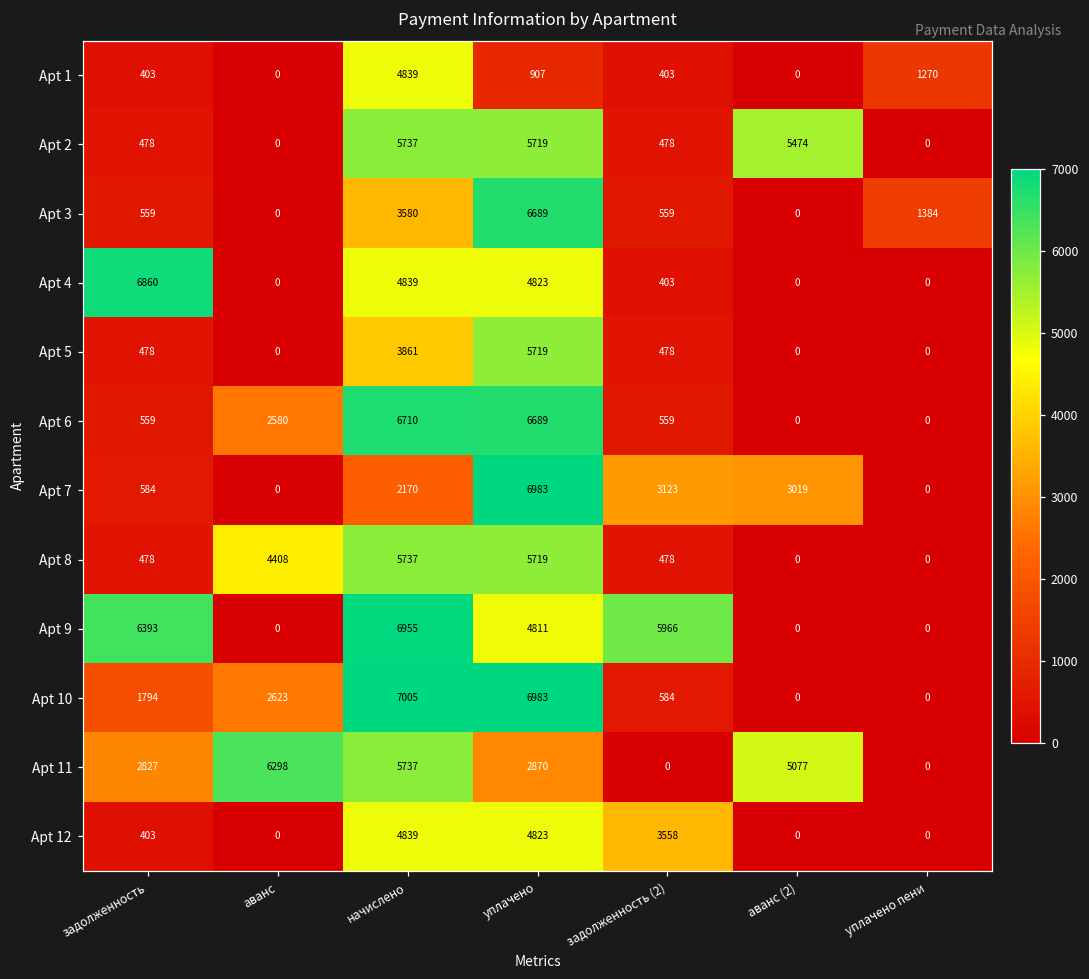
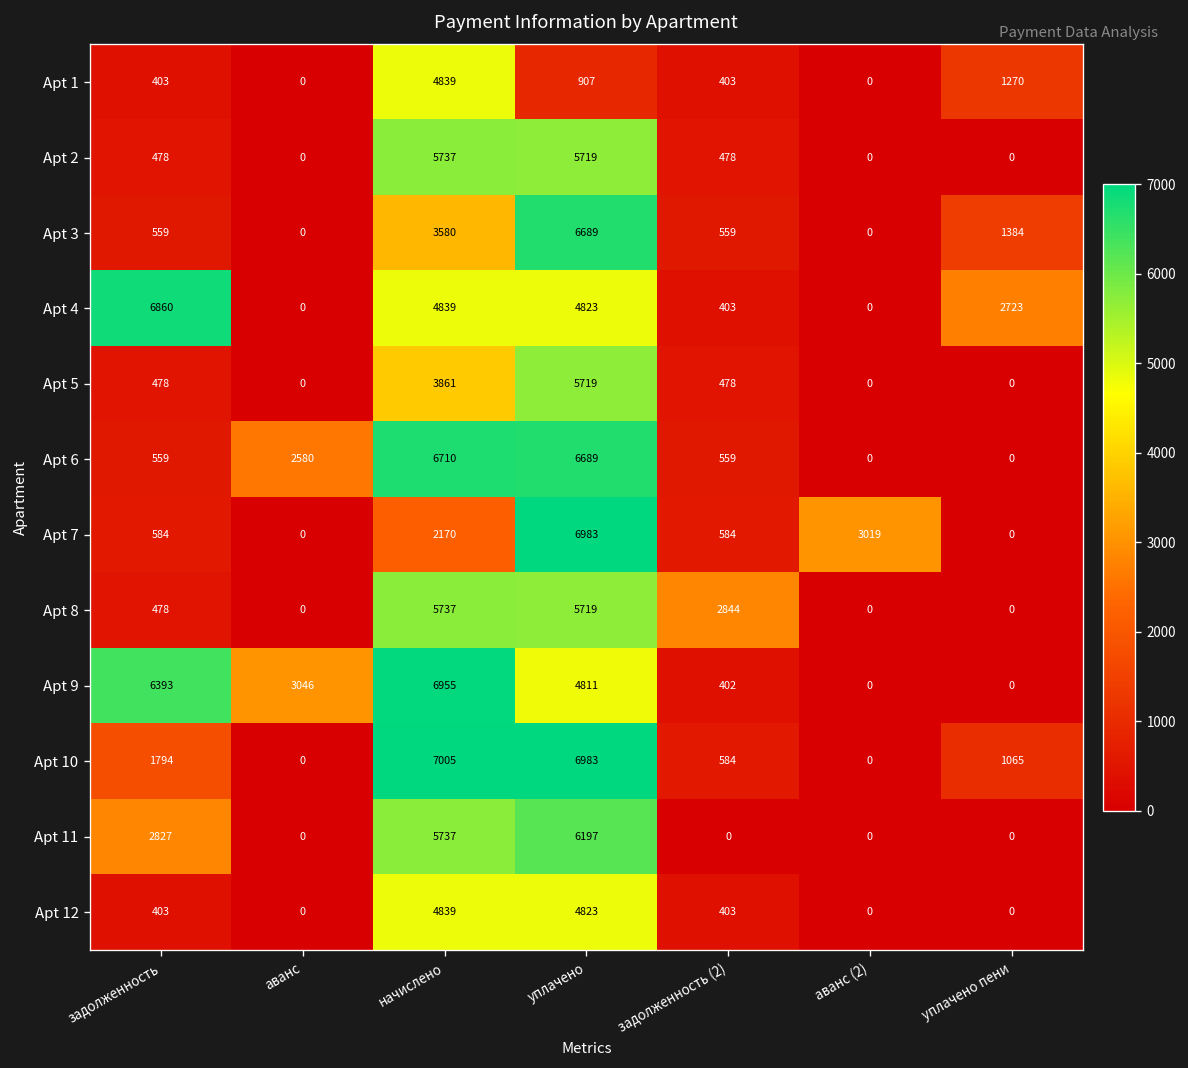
  {
    "Apt 1": {
      "задолженность": 403,
      "аванс": 0,
      "начислено": 4839,
      "уплачено": 907,
      "задолженность (2)": 403,
      "аванс (2)": 0,
      "уплачено пени": 1270
    },
    "Apt 2": {
      "задолженность": 478,
      "аванс": 0,
      "начислено": 5737,
      "уплачено": 5719,
      "задолженность (2)": 478,
-     "аванс (2)": 5474,
+     "аванс (2)": 0,
      "уплачено пени": 0
    },
    "Apt 3": {
      "задолженность": 559,
      "аванс": 0,
      "начислено": 3580,
      "уплачено": 6689,
      "задолженность (2)": 559,
      "аванс (2)": 0,
      "уплачено пени": 1384
    },
    "Apt 4": {
      "задолженность": 6860,
      "аванс": 0,
      "начислено": 4839,
      "уплачено": 4823,
      "задолженность (2)": 403,
      "аванс (2)": 0,
-     "уплачено пени": 0
+     "уплачено пени": 2723
    },
    "Apt 5": {
      "задолженность": 478,
      "аванс": 0,
      "начислено": 3861,
      "уплачено": 5719,
      "задолженность (2)": 478,
      "аванс (2)": 0,
      "уплачено пени": 0
    },
    "Apt 6": {
      "задолженность": 559,
      "аванс": 2580,
      "начислено": 6710,
      "уплачено": 6689,
      "задолженность (2)": 559,
      "аванс (2)": 0,
      "уплачено пени": 0
    },
    "Apt 7": {
      "задолженность": 584,
      "аванс": 0,
      "начислено": 2170,
      "уплачено": 6983,
-     "задолженность (2)": 3123,
+     "задолженность (2)": 584,
      "аванс (2)": 3019,
      "уплачено пени": 0
    },
    "Apt 8": {
      "задолженность": 478,
-     "аванс": 4408,
+     "аванс": 0,
      "начислено": 5737,
      "уплачено": 5719,
-     "задолженность (2)": 478,
+     "задолженность (2)": 2844,
      "аванс (2)": 0,
      "уплачено пени": 0
    },
    "Apt 9": {
      "задолженность": 6393,
-     "аванс": 0,
+     "аванс": 3046,
      "начислено": 6955,
      "уплачено": 4811,
-     "задолженность (2)": 5966,
+     "задолженность (2)": 402,
      "аванс (2)": 0,
      "уплачено пени": 0
    },
    "Apt 10": {
      "задолженность": 1794,
-     "аванс": 2623,
+     "аванс": 0,
      "начислено": 7005,
      "уплачено": 6983,
      "задолженность (2)": 584,
      "аванс (2)": 0,
-     "уплачено пени": 0
+     "уплачено пени": 1065
    },
    "Apt 11": {
      "задолженность": 2827,
-     "аванс": 6298,
+     "аванс": 0,
      "начислено": 5737,
-     "уплачено": 2870,
+     "уплачено": 6197,
      "задолженность (2)": 0,
-     "аванс (2)": 5077,
+     "аванс (2)": 0,
      "уплачено пени": 0
    },
    "Apt 12": {
      "задолженность": 403,
      "аванс": 0,
      "начислено": 4839,
      "уплачено": 4823,
-     "задолженность (2)": 3558,
+     "задолженность (2)": 403,
      "аванс (2)": 0,
      "уплачено пени": 0
    }
  }
